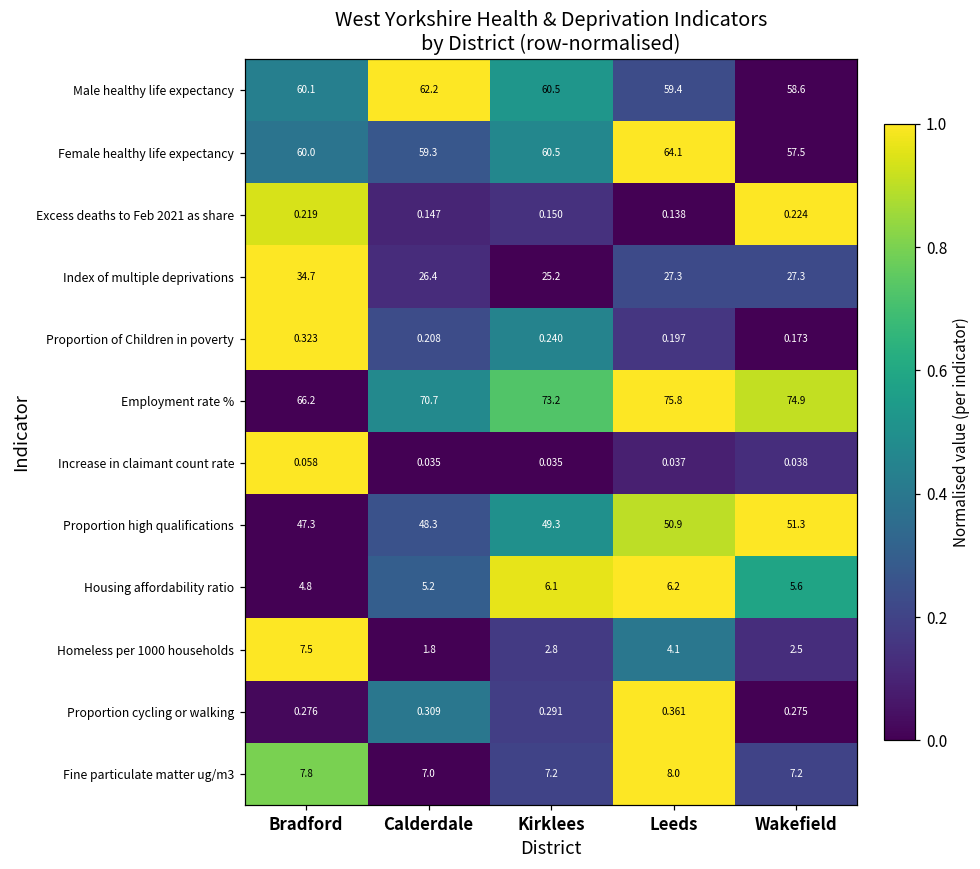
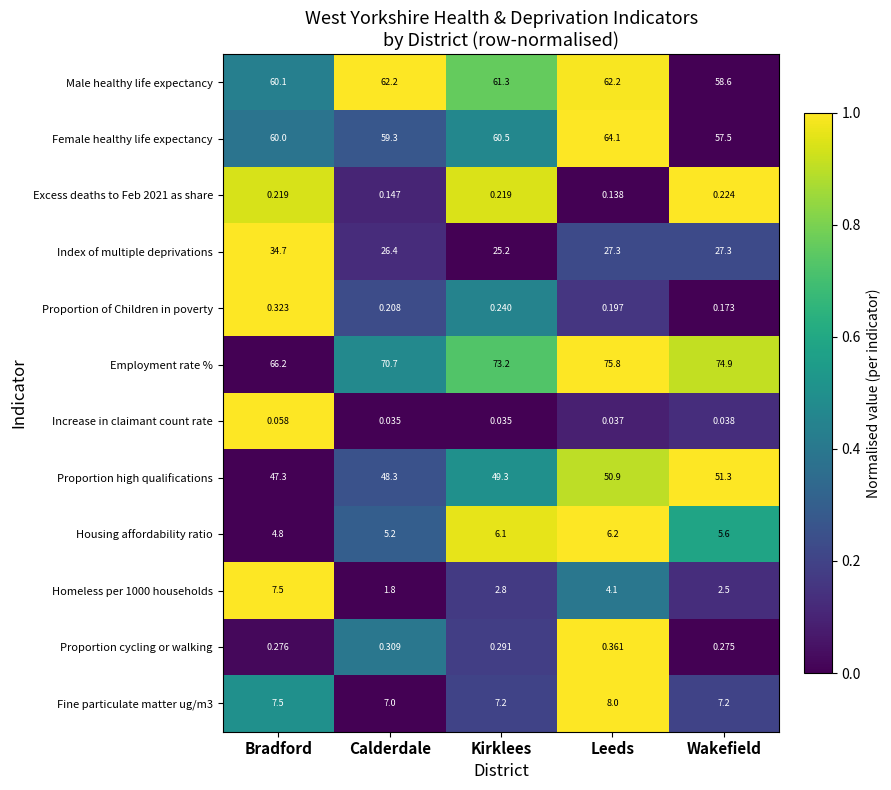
  {
    "Male healthy life expectancy": {
      "Bradford": 60.1,
      "Calderdale": 62.2,
-     "Kirklees": 60.5,
-     "Leeds": 59.4,
+     "Kirklees": 61.3,
+     "Leeds": 62.2,
      "Wakefield": 58.6
    },
    "Female healthy life expectancy": {
      "Bradford": 60.0,
      "Calderdale": 59.3,
      "Kirklees": 60.5,
      "Leeds": 64.1,
      "Wakefield": 57.5
    },
    "Excess deaths to Feb 2021 as share": {
      "Bradford": 0.219,
      "Calderdale": 0.147,
-     "Kirklees": 0.150,
+     "Kirklees": 0.219,
      "Leeds": 0.138,
      "Wakefield": 0.224
    },
    "Index of multiple deprivations": {
      "Bradford": 34.7,
      "Calderdale": 26.4,
      "Kirklees": 25.2,
      "Leeds": 27.3,
      "Wakefield": 27.3
    },
    "Proportion of Children in poverty": {
      "Bradford": 0.323,
      "Calderdale": 0.208,
      "Kirklees": 0.240,
      "Leeds": 0.197,
      "Wakefield": 0.173
    },
    "Employment rate %": {
      "Bradford": 66.2,
      "Calderdale": 70.7,
      "Kirklees": 73.2,
      "Leeds": 75.8,
      "Wakefield": 74.9
    },
    "Increase in claimant count rate": {
      "Bradford": 0.058,
      "Calderdale": 0.035,
      "Kirklees": 0.035,
      "Leeds": 0.037,
      "Wakefield": 0.038
    },
    "Proportion high qualifications": {
      "Bradford": 47.3,
      "Calderdale": 48.3,
      "Kirklees": 49.3,
      "Leeds": 50.9,
      "Wakefield": 51.3
    },
    "Housing affordability ratio": {
      "Bradford": 4.8,
      "Calderdale": 5.2,
      "Kirklees": 6.1,
      "Leeds": 6.2,
      "Wakefield": 5.6
    },
    "Homeless per 1000 households": {
      "Bradford": 7.5,
      "Calderdale": 1.8,
      "Kirklees": 2.8,
      "Leeds": 4.1,
      "Wakefield": 2.5
    },
    "Proportion cycling or walking": {
      "Bradford": 0.276,
      "Calderdale": 0.309,
      "Kirklees": 0.291,
      "Leeds": 0.361,
      "Wakefield": 0.275
    },
    "Fine particulate matter ug/m3": {
-     "Bradford": 7.8,
+     "Bradford": 7.5,
      "Calderdale": 7.0,
      "Kirklees": 7.2,
      "Leeds": 8.0,
      "Wakefield": 7.2
    }
  }
